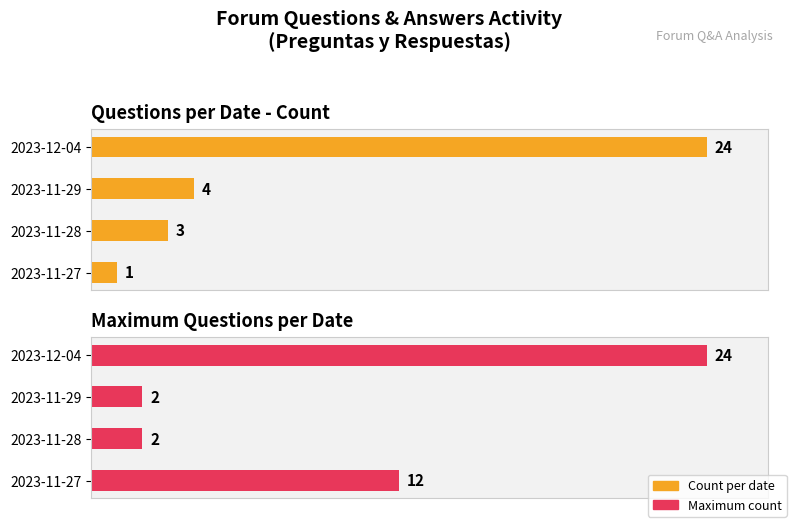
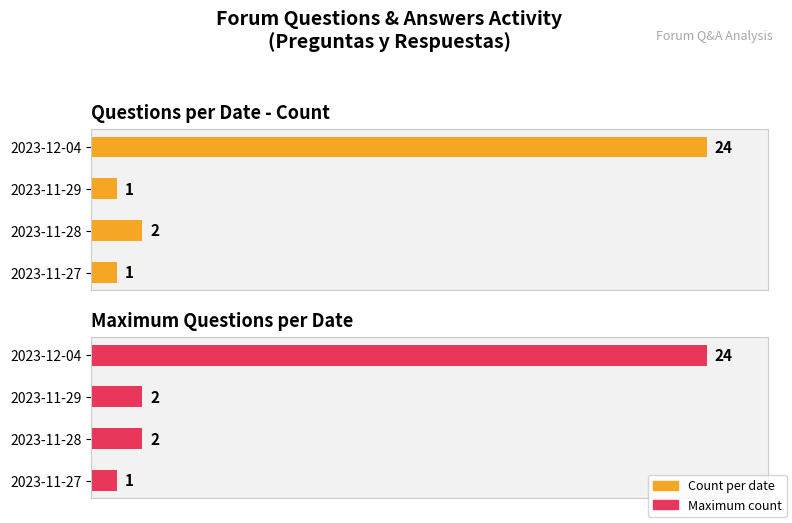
  {
    "Questions per Date - Count": {
      "2023-12-04": 24,
-     "2023-11-29": 4,
-     "2023-11-28": 3,
+     "2023-11-29": 1,
+     "2023-11-28": 2,
      "2023-11-27": 1
    },
    "Maximum Questions per Date": {
      "2023-12-04": 24,
      "2023-11-29": 2,
      "2023-11-28": 2,
-     "2023-11-27": 12
+     "2023-11-27": 1
    }
  }
